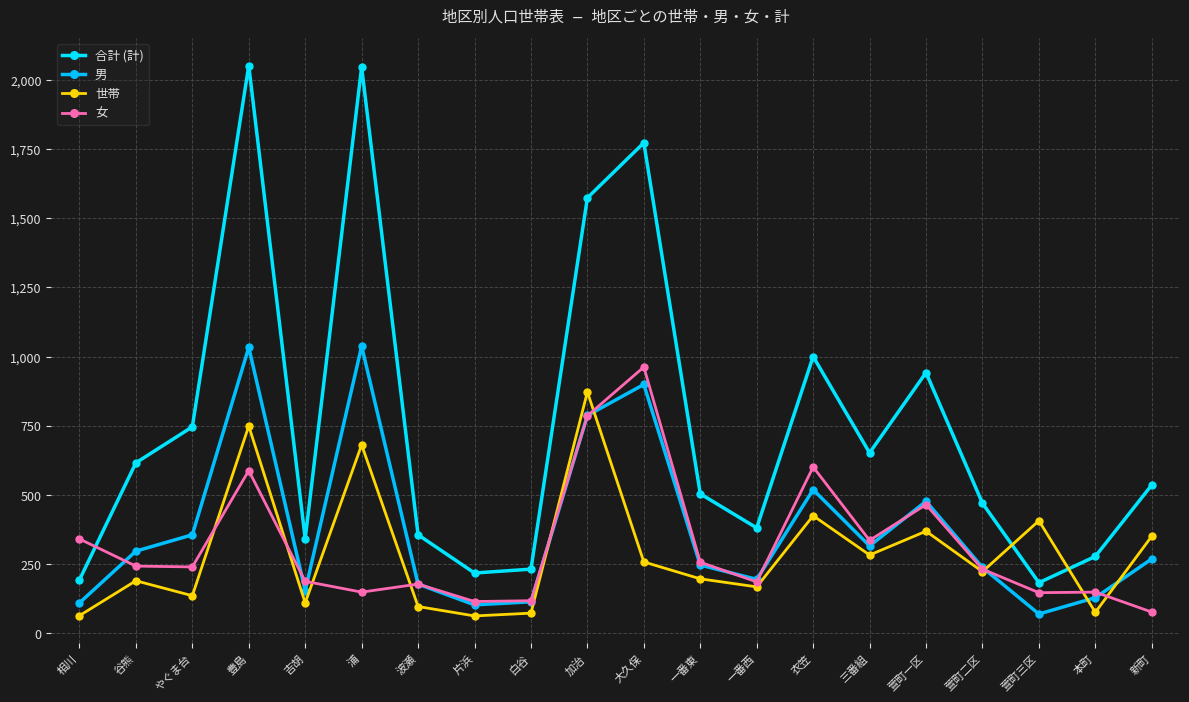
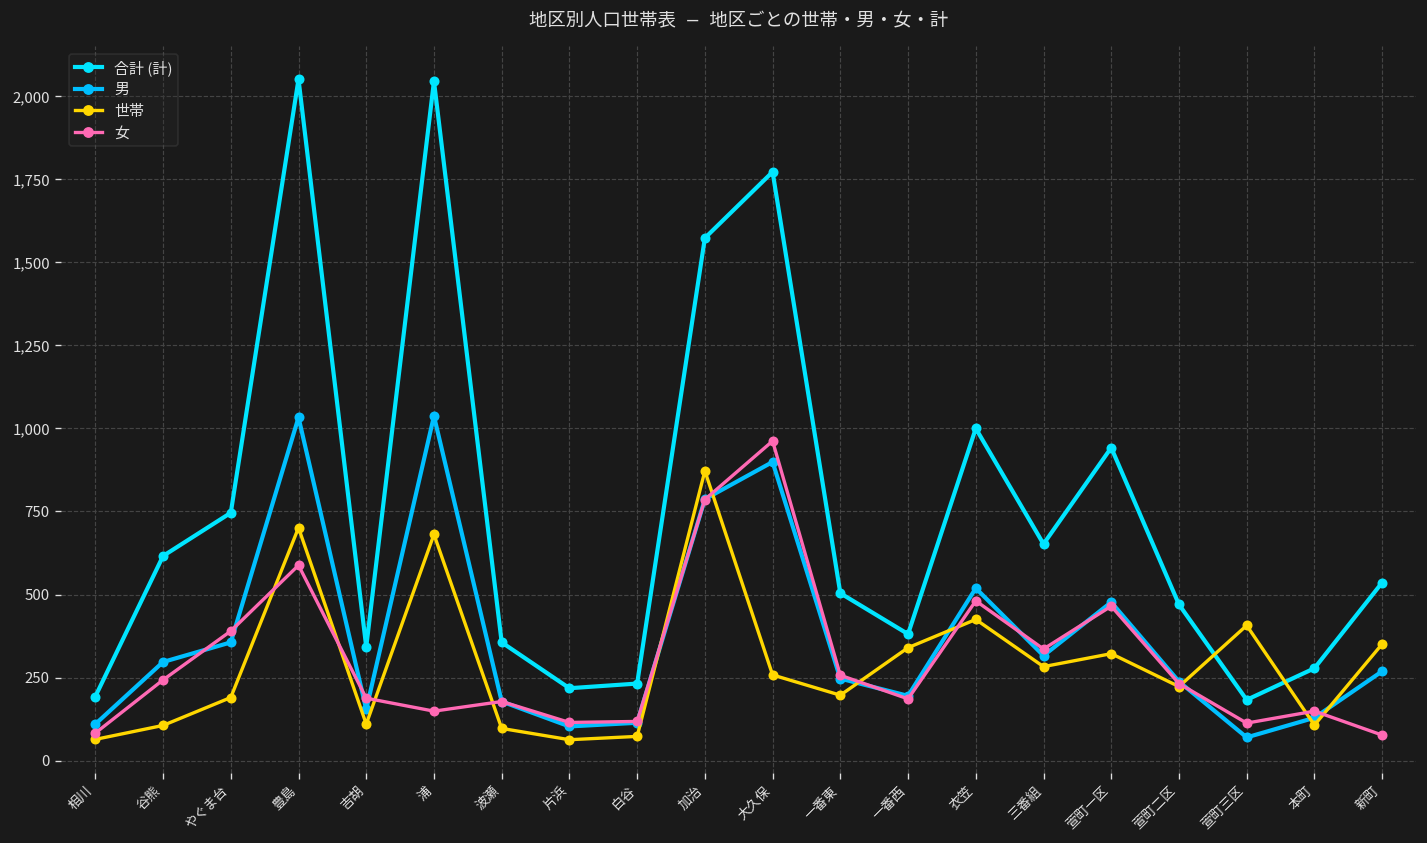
  {
    "世帯": {
      "相川": 60,
-     "谷熊": 190,
-     "やぐま台": 140,
-     "豊島": 750,
+     "谷熊": 110,
+     "やぐま台": 190,
+     "豊島": 700,
      "吉胡": 110,
      "浦": 680,
      "波瀬": 100,
      "片浜": 60,
      "白谷": 70,
      "加治": 870,
      "大久保": 260,
      "一番東": 200,
-     "一番西": 170,
+     "一番西": 340,
      "衣笠": 430,
      "三番組": 280,
-     "萱町一区": 370,
+     "萱町一区": 320,
      "萱町三区": 410,
-     "本町": 80,
+     "本町": 110,
      "新町": 350
    },
    "女": {
-     "相川": 340,
+     "相川": 80,
      "谷熊": 240,
-     "やぐま台": 240,
+     "やぐま台": 390,
      "豊島": 590,
      "吉胡": 190,
      "浦": 150,
      "片浜": 120,
      "大久保": 960,
      "一番東": 260,
-     "衣笠": 600,
+     "衣笠": 480,
      "三番組": 340,
      "萱町一区": 470,
-     "萱町三区": 150,
+     "萱町三区": 110,
      "本町": 150,
      "新町": 80
    }
  }
